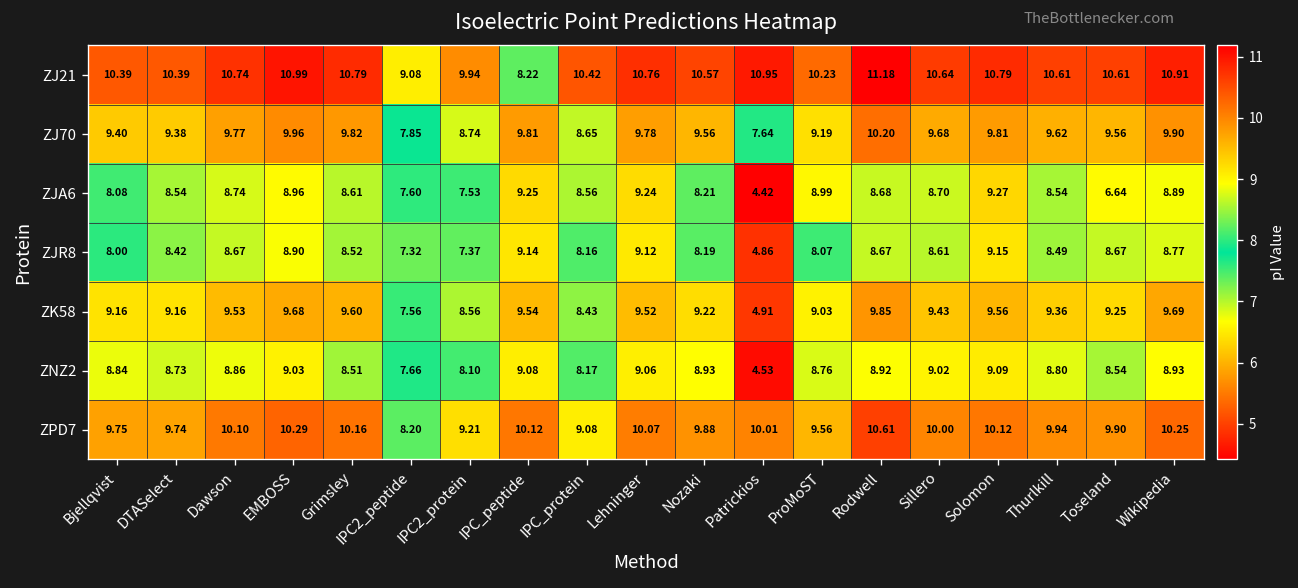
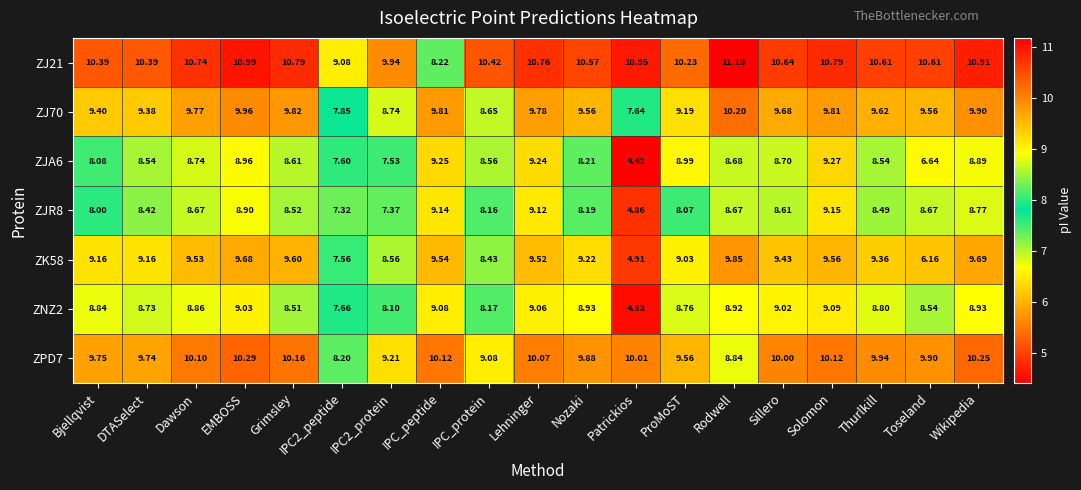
  {
    "ZJ21": {
      "Bjellqvist": 10.39,
      "DTASelect": 10.39,
      "Dawson": 10.74,
      "EMBOSS": 10.99,
      "Grimsley": 10.79,
      "IPC2_peptide": 9.08,
      "IPC2_protein": 9.94,
      "IPC_peptide": 8.22,
      "IPC_protein": 10.42,
      "Lehninger": 10.76,
      "Nozaki": 10.57,
      "Patrickios": 10.95,
      "ProMoST": 10.23,
      "Rodwell": 11.18,
      "Sillero": 10.64,
      "Solomon": 10.79,
      "Thurlkill": 10.61,
      "Toseland": 10.61,
      "Wikipedia": 10.91
    },
    "ZJ70": {
      "Bjellqvist": 9.40,
      "DTASelect": 9.38,
      "Dawson": 9.77,
      "EMBOSS": 9.96,
      "Grimsley": 9.82,
      "IPC2_peptide": 7.85,
      "IPC2_protein": 8.74,
      "IPC_peptide": 9.81,
      "IPC_protein": 8.65,
      "Lehninger": 9.78,
      "Nozaki": 9.56,
      "Patrickios": 7.64,
      "ProMoST": 9.19,
      "Rodwell": 10.20,
      "Sillero": 9.68,
      "Solomon": 9.81,
      "Thurlkill": 9.62,
      "Toseland": 9.56,
      "Wikipedia": 9.90
    },
    "ZJA6": {
      "Bjellqvist": 8.08,
      "DTASelect": 8.54,
      "Dawson": 8.74,
      "EMBOSS": 8.96,
      "Grimsley": 8.61,
      "IPC2_peptide": 7.60,
      "IPC2_protein": 7.53,
      "IPC_peptide": 9.25,
      "IPC_protein": 8.56,
      "Lehninger": 9.24,
      "Nozaki": 8.21,
      "Patrickios": 4.42,
      "ProMoST": 8.99,
      "Rodwell": 8.68,
      "Sillero": 8.70,
      "Solomon": 9.27,
      "Thurlkill": 8.54,
      "Toseland": 6.64,
      "Wikipedia": 8.89
    },
    "ZJR8": {
      "Bjellqvist": 8.00,
      "DTASelect": 8.42,
      "Dawson": 8.67,
      "EMBOSS": 8.90,
      "Grimsley": 8.52,
      "IPC2_peptide": 7.32,
      "IPC2_protein": 7.37,
      "IPC_peptide": 9.14,
      "IPC_protein": 8.16,
      "Lehninger": 9.12,
      "Nozaki": 8.19,
      "Patrickios": 4.86,
      "ProMoST": 8.07,
      "Rodwell": 8.67,
      "Sillero": 8.61,
      "Solomon": 9.15,
      "Thurlkill": 8.49,
      "Toseland": 8.67,
      "Wikipedia": 8.77
    },
    "ZK58": {
      "Bjellqvist": 9.16,
      "DTASelect": 9.16,
      "Dawson": 9.53,
      "EMBOSS": 9.68,
      "Grimsley": 9.60,
      "IPC2_peptide": 7.56,
      "IPC2_protein": 8.56,
      "IPC_peptide": 9.54,
      "IPC_protein": 8.43,
      "Lehninger": 9.52,
      "Nozaki": 9.22,
      "Patrickios": 4.91,
      "ProMoST": 9.03,
      "Rodwell": 9.85,
      "Sillero": 9.43,
      "Solomon": 9.56,
      "Thurlkill": 9.36,
-     "Toseland": 9.25,
+     "Toseland": 6.16,
      "Wikipedia": 9.69
    },
    "ZNZ2": {
      "Bjellqvist": 8.84,
      "DTASelect": 8.73,
      "Dawson": 8.86,
      "EMBOSS": 9.03,
      "Grimsley": 8.51,
      "IPC2_peptide": 7.66,
      "IPC2_protein": 8.10,
      "IPC_peptide": 9.08,
      "IPC_protein": 8.17,
      "Lehninger": 9.06,
      "Nozaki": 8.93,
      "Patrickios": 4.53,
      "ProMoST": 8.76,
      "Rodwell": 8.92,
      "Sillero": 9.02,
      "Solomon": 9.09,
      "Thurlkill": 8.80,
      "Toseland": 8.54,
      "Wikipedia": 8.93
    },
    "ZPD7": {
      "Bjellqvist": 9.75,
      "DTASelect": 9.74,
      "Dawson": 10.10,
      "EMBOSS": 10.29,
      "Grimsley": 10.16,
      "IPC2_peptide": 8.20,
      "IPC2_protein": 9.21,
      "IPC_peptide": 10.12,
      "IPC_protein": 9.08,
      "Lehninger": 10.07,
      "Nozaki": 9.88,
      "Patrickios": 10.01,
      "ProMoST": 9.56,
-     "Rodwell": 10.61,
+     "Rodwell": 8.84,
      "Sillero": 10.00,
      "Solomon": 10.12,
      "Thurlkill": 9.94,
      "Toseland": 9.90,
      "Wikipedia": 10.25
    }
  }
